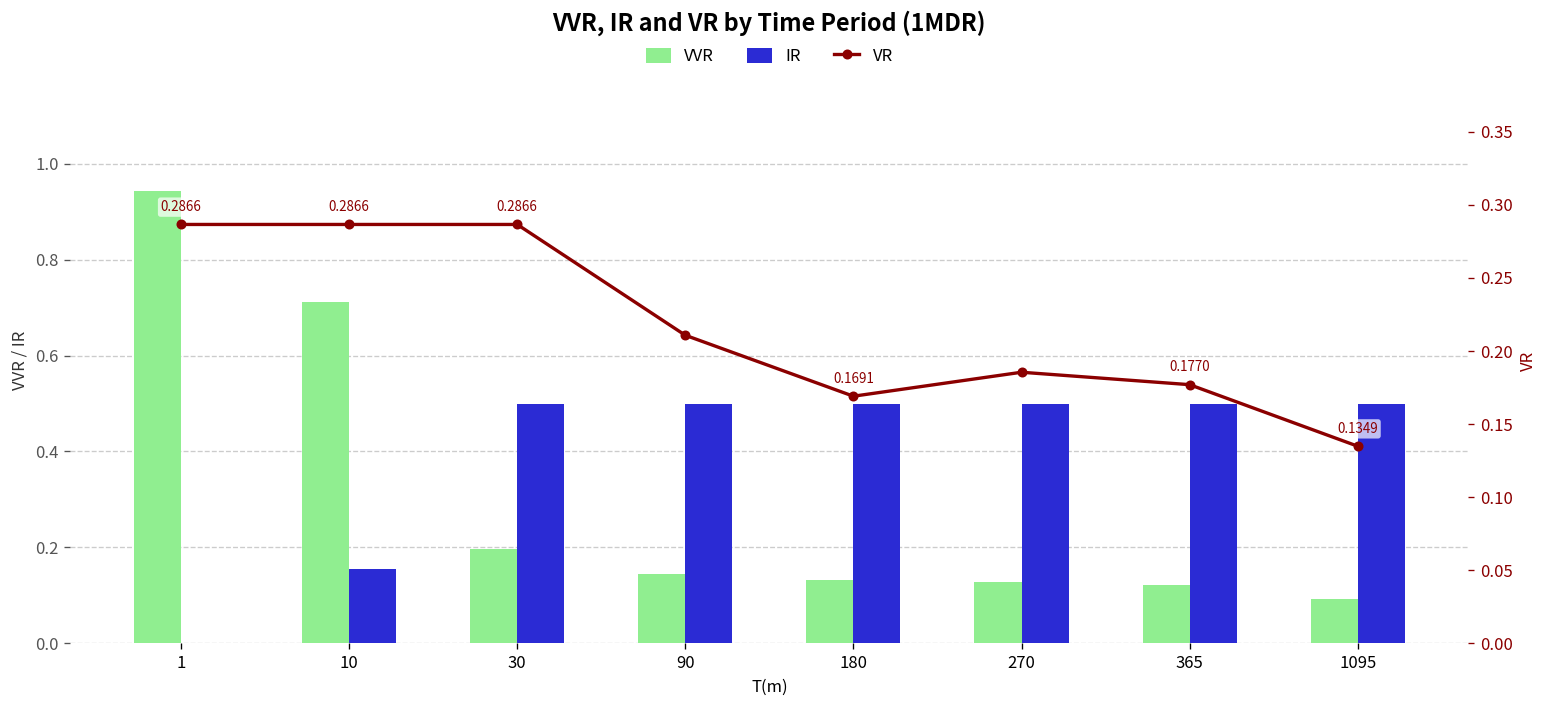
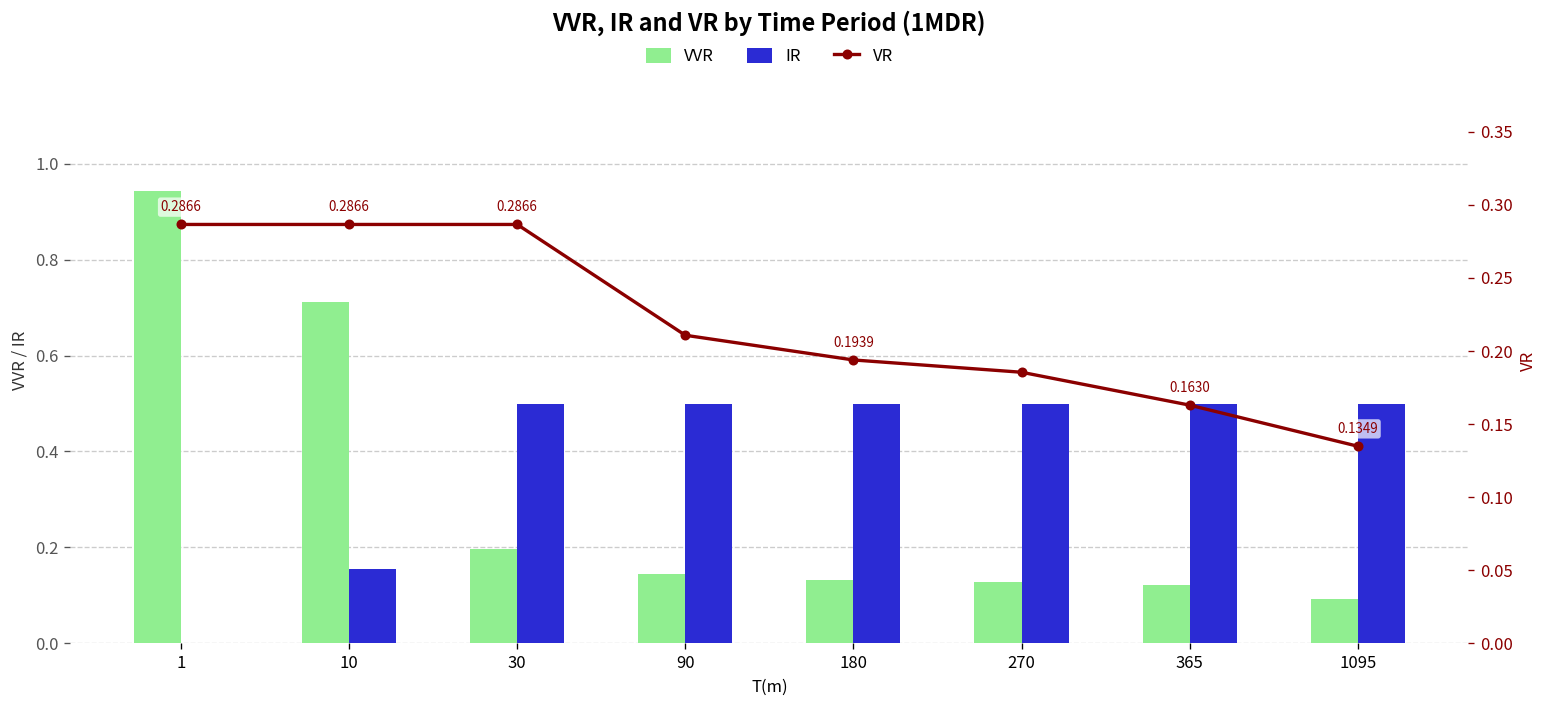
  {
    "VR": {
-     "180": 0.1691,
-     "365": 0.1770
+     "180": 0.1939,
+     "365": 0.1630
    }
  }
